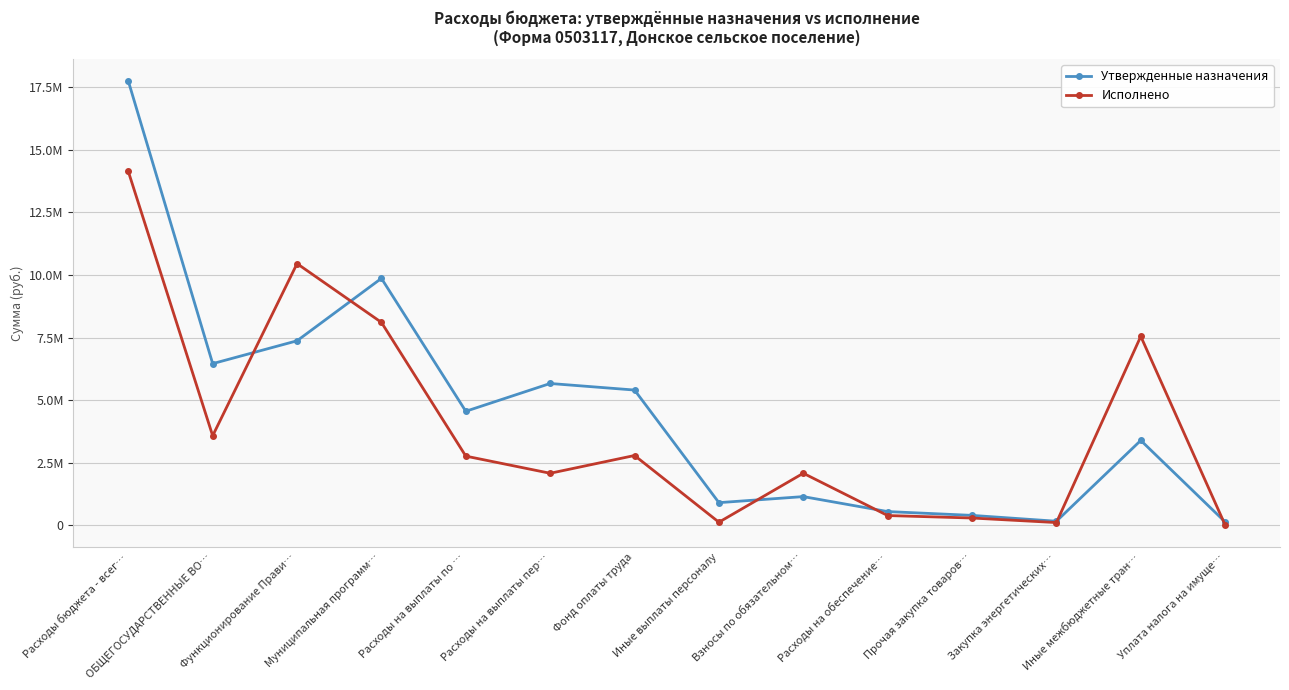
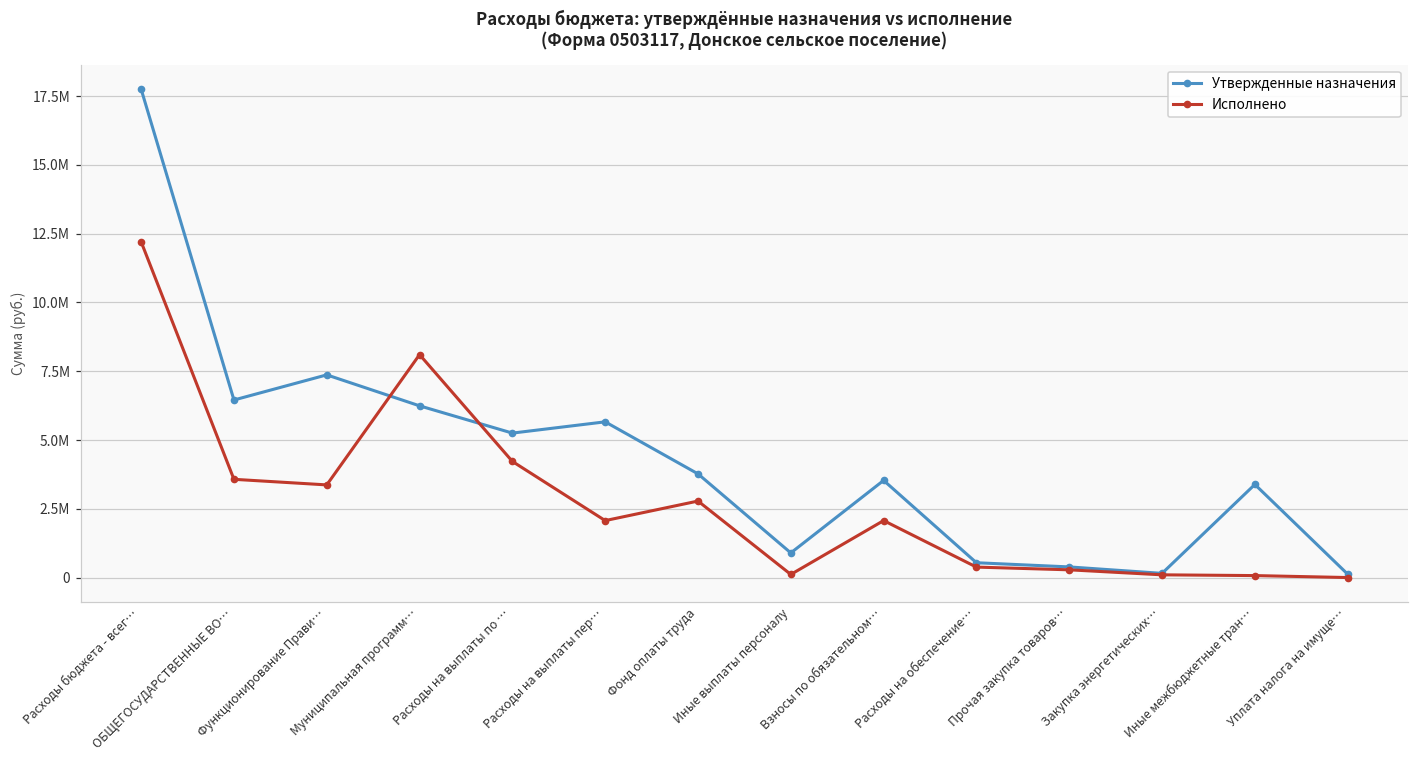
  {
    "Утвержденные назначения": {
      "Расходы бюджета - всег…": 17800000,
      "ОБЩЕГОСУДАРСТВЕННЫЕ ВО…": 6500000,
      "Функционирование Прави…": 7400000,
-     "Муниципальная программ…": 9900000,
-     "Расходы на выплаты по …": 4500000,
+     "Муниципальная программ…": 6200000,
+     "Расходы на выплаты по …": 5300000,
      "Расходы на выплаты пер…": 5700000,
-     "Фонд оплаты труда": 5400000,
+     "Фонд оплаты труда": 3800000,
      "Иные выплаты персоналу": 900000,
-     "Взносы по обязательном…": 1100000,
+     "Взносы по обязательном…": 3500000,
      "Расходы на обеспечение…": 500000,
      "Прочая закупка товаров…": 400000,
      "Иные межбюджетные тран…": 3400000,
      "Уплата налога на имуще…": 100000
    },
    "Исполнено": {
-     "Расходы бюджета - всег…": 14100000,
+     "Расходы бюджета - всег…": 12200000,
      "ОБЩЕГОСУДАРСТВЕННЫЕ ВО…": 3600000,
-     "Функционирование Прави…": 10500000,
+     "Функционирование Прави…": 3400000,
      "Муниципальная программ…": 8100000,
-     "Расходы на выплаты по …": 2800000,
+     "Расходы на выплаты по …": 4200000,
      "Расходы на выплаты пер…": 2100000,
      "Фонд оплаты труда": 2800000,
      "Иные выплаты персоналу": 100000,
      "Взносы по обязательном…": 2100000,
      "Расходы на обеспечение…": 400000,
      "Прочая закупка товаров…": 300000,
-     "Иные межбюджетные тран…": 7500000,
+     "Иные межбюджетные тран…": 100000,
      "Уплата налога на имуще…": 0
    }
  }
